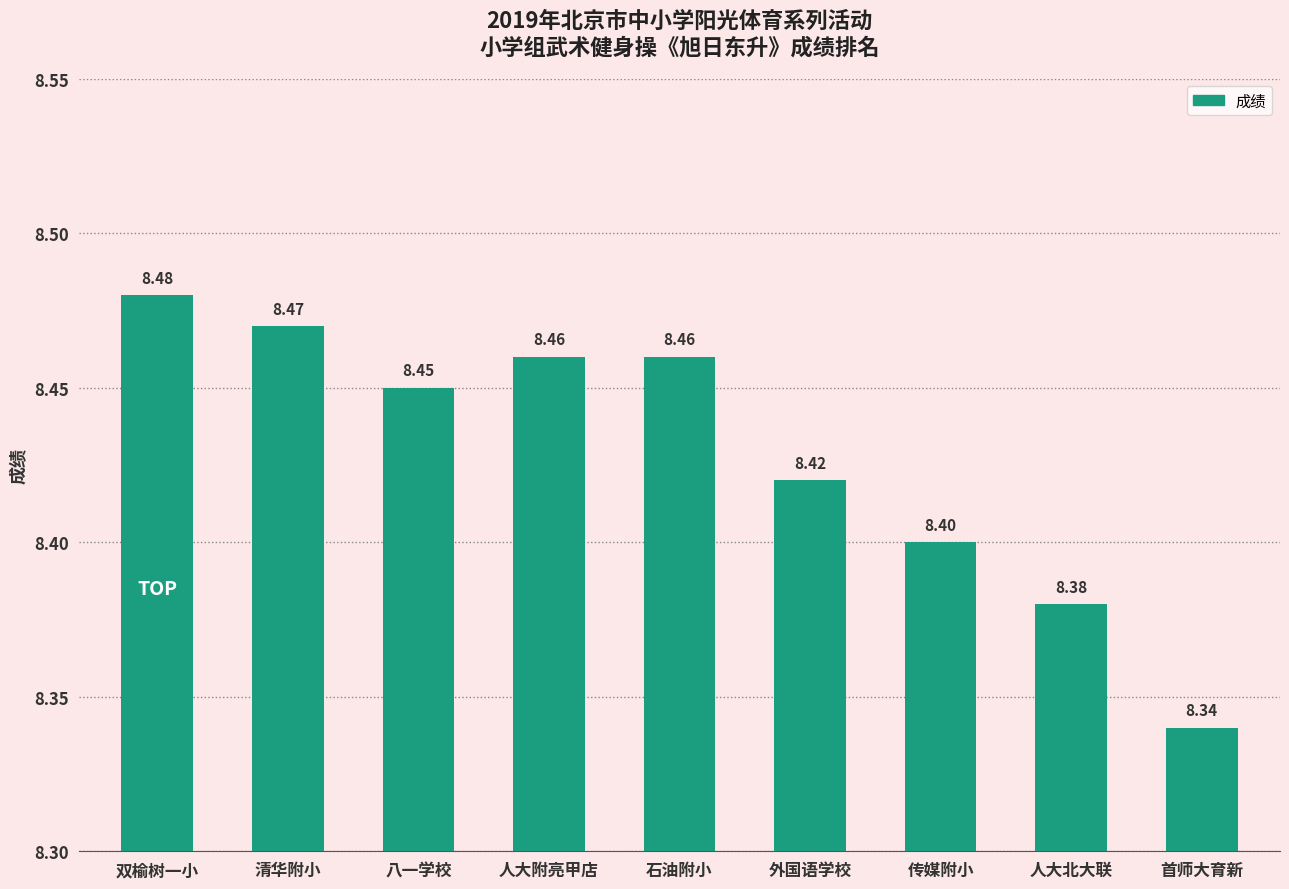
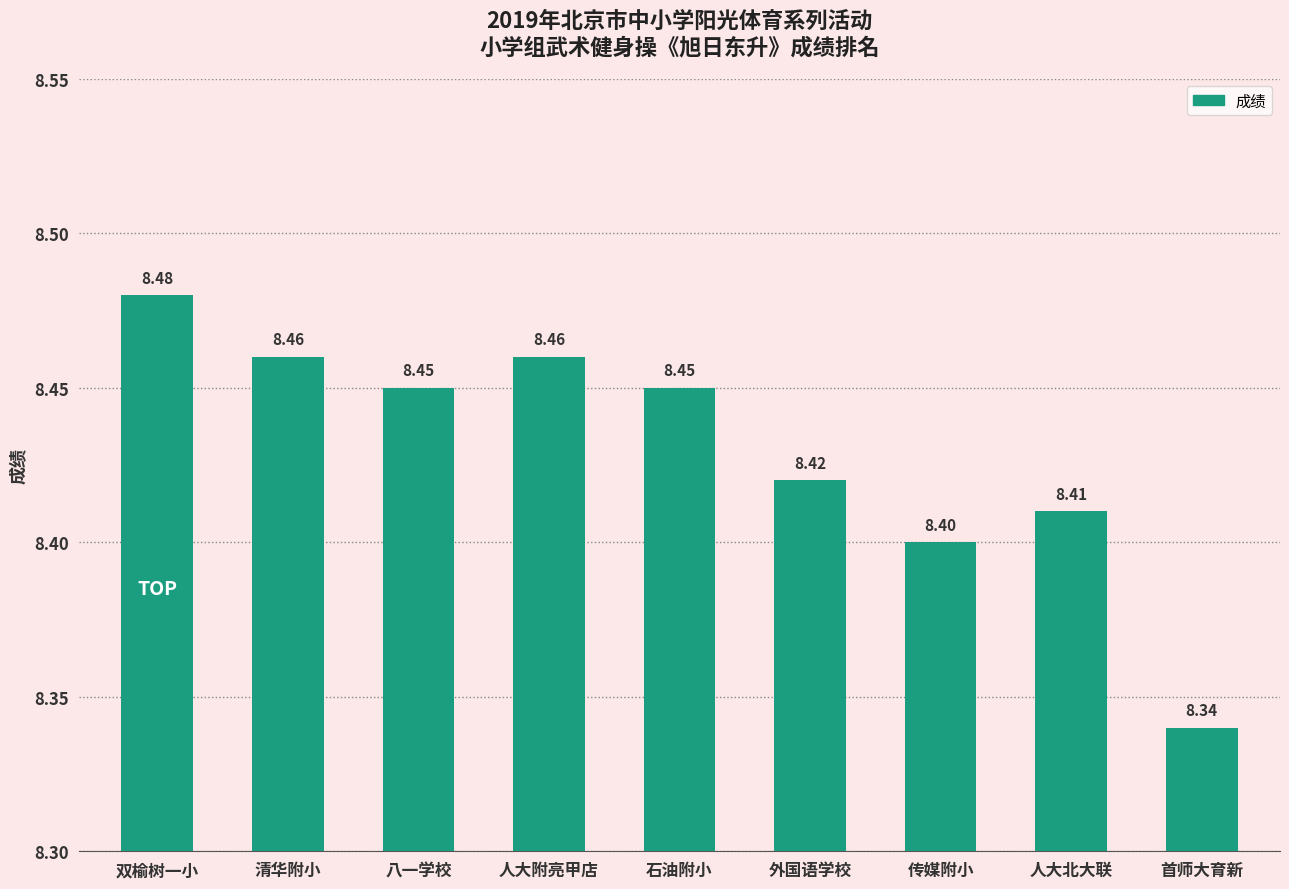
  {
    "双榆树一小": 8.48,
-   "清华附小": 8.47,
+   "清华附小": 8.46,
    "八一学校": 8.45,
    "人大附亮甲店": 8.46,
-   "石油附小": 8.46,
+   "石油附小": 8.45,
    "外国语学校": 8.42,
    "传媒附小": 8.40,
-   "人大北大联": 8.38,
+   "人大北大联": 8.41,
    "首师大育新": 8.34
  }
